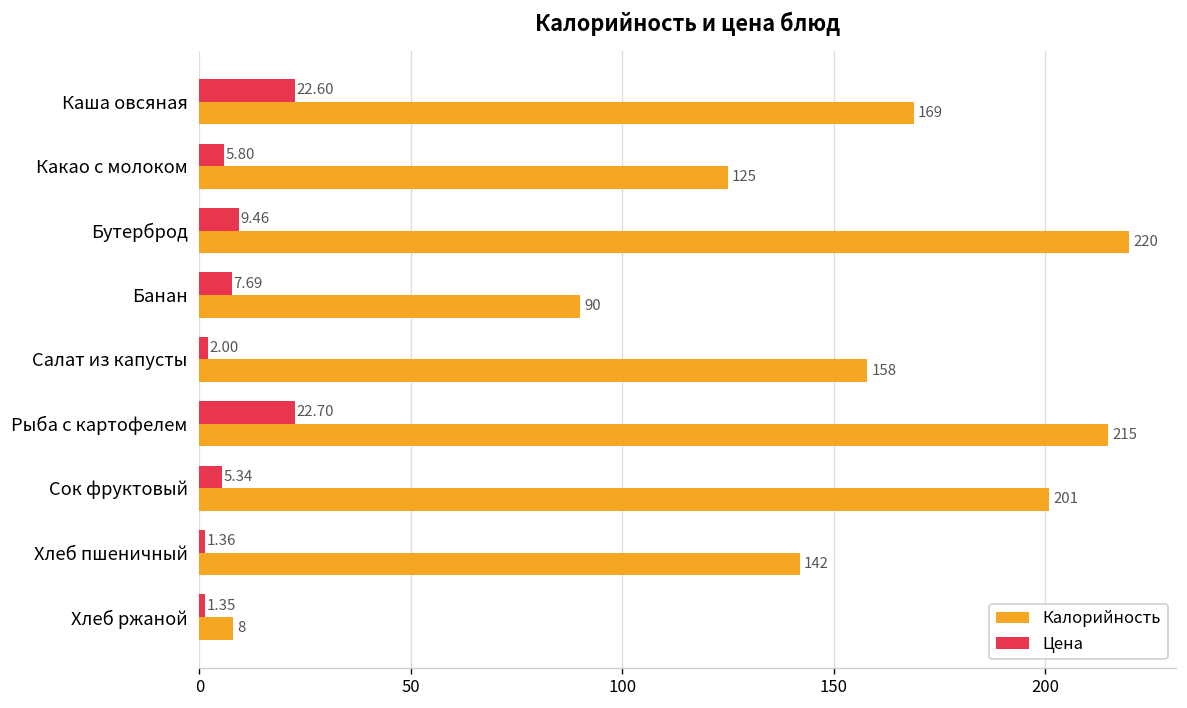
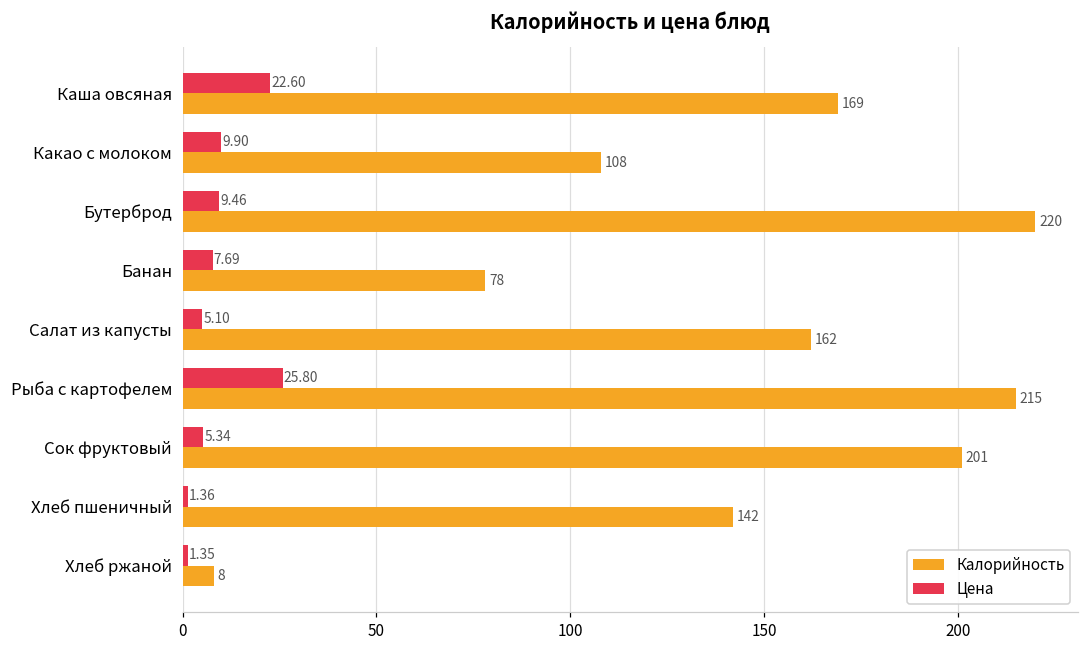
  {
    "Калорийность": {
      "Каша овсяная": 169,
-     "Какао с молоком": 125,
+     "Какао с молоком": 108,
      "Бутерброд": 220,
-     "Банан": 90,
-     "Салат из капусты": 158,
+     "Банан": 78,
+     "Салат из капусты": 162,
      "Рыба с картофелем": 215,
      "Сок фруктовый": 201,
      "Хлеб пшеничный": 142,
      "Хлеб ржаной": 8
    },
    "Цена": {
      "Каша овсяная": 22.60,
-     "Какао с молоком": 5.80,
+     "Какао с молоком": 9.90,
      "Бутерброд": 9.46,
      "Банан": 7.69,
-     "Салат из капусты": 2.00,
-     "Рыба с картофелем": 22.70,
+     "Салат из капусты": 5.10,
+     "Рыба с картофелем": 25.80,
      "Сок фруктовый": 5.34,
      "Хлеб пшеничный": 1.36,
      "Хлеб ржаной": 1.35
    }
  }
